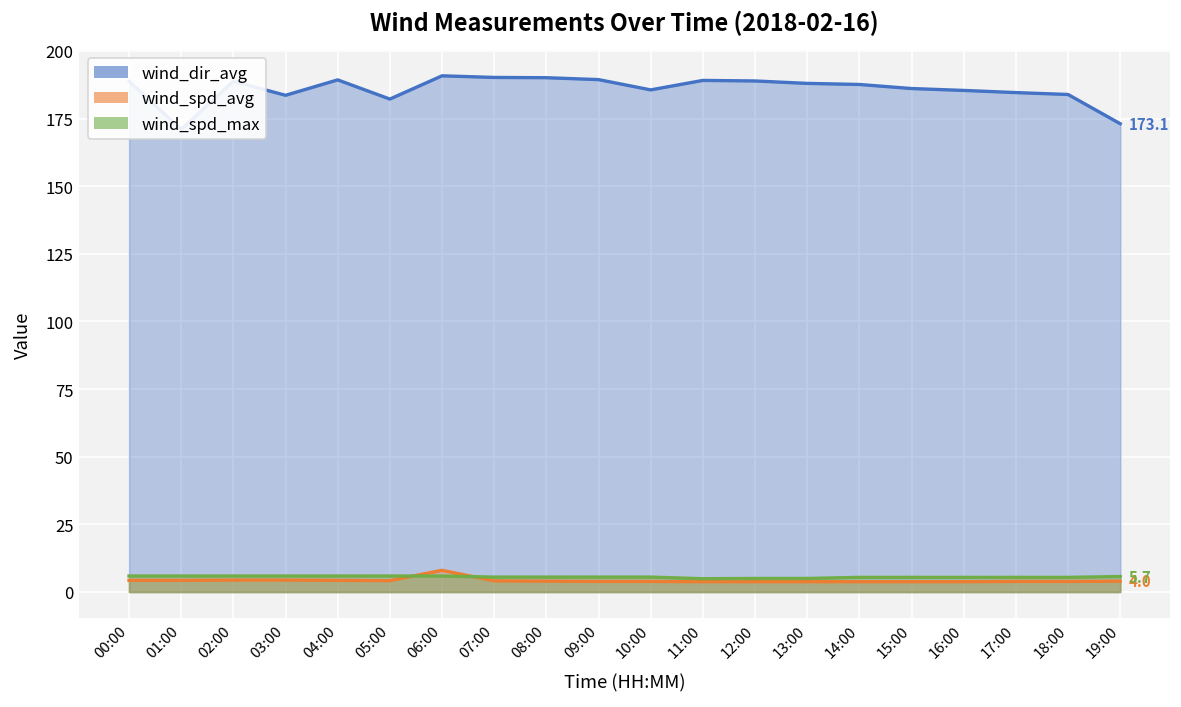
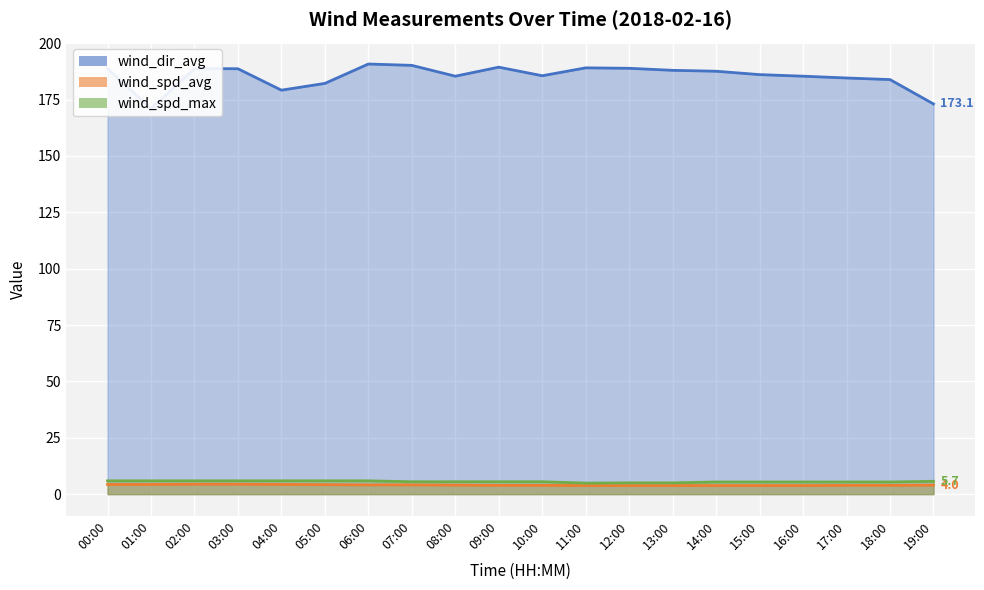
  {
    "wind_dir_avg": {
-     "03:00": 184,
-     "04:00": 189,
+     "03:00": 189,
+     "04:00": 179,
      "05:00": 182,
      "06:00": 191,
      "07:00": 190,
-     "08:00": 190,
+     "08:00": 185,
      "09:00": 189,
      "10:00": 186,
      "11:00": 189,
      "12:00": 189,
      "13:00": 188,
      "14:00": 188,
      "15:00": 186,
      "16:00": 185,
      "17:00": 185,
      "18:00": 184
    },
    "wind_spd_avg": {
      "00:00": 4,
      "01:00": 4,
      "02:00": 4,
      "03:00": 4,
      "04:00": 4,
      "05:00": 4,
-     "06:00": 8,
+     "06:00": 4,
      "07:00": 4,
      "08:00": 4,
      "09:00": 4,
      "10:00": 4,
      "12:00": 4,
      "13:00": 4,
      "14:00": 4,
      "15:00": 4,
      "16:00": 4,
      "17:00": 4,
      "18:00": 4
    },
    "wind_spd_max": {
      "00:00": 6,
      "01:00": 6,
      "02:00": 6,
      "03:00": 6,
      "04:00": 6,
      "05:00": 6,
      "06:00": 6,
      "07:00": 6,
      "08:00": 6,
      "09:00": 6,
      "10:00": 6,
      "12:00": 5,
      "13:00": 5,
      "14:00": 5,
      "15:00": 5,
      "16:00": 5,
      "17:00": 5,
      "18:00": 5
    }
  }
